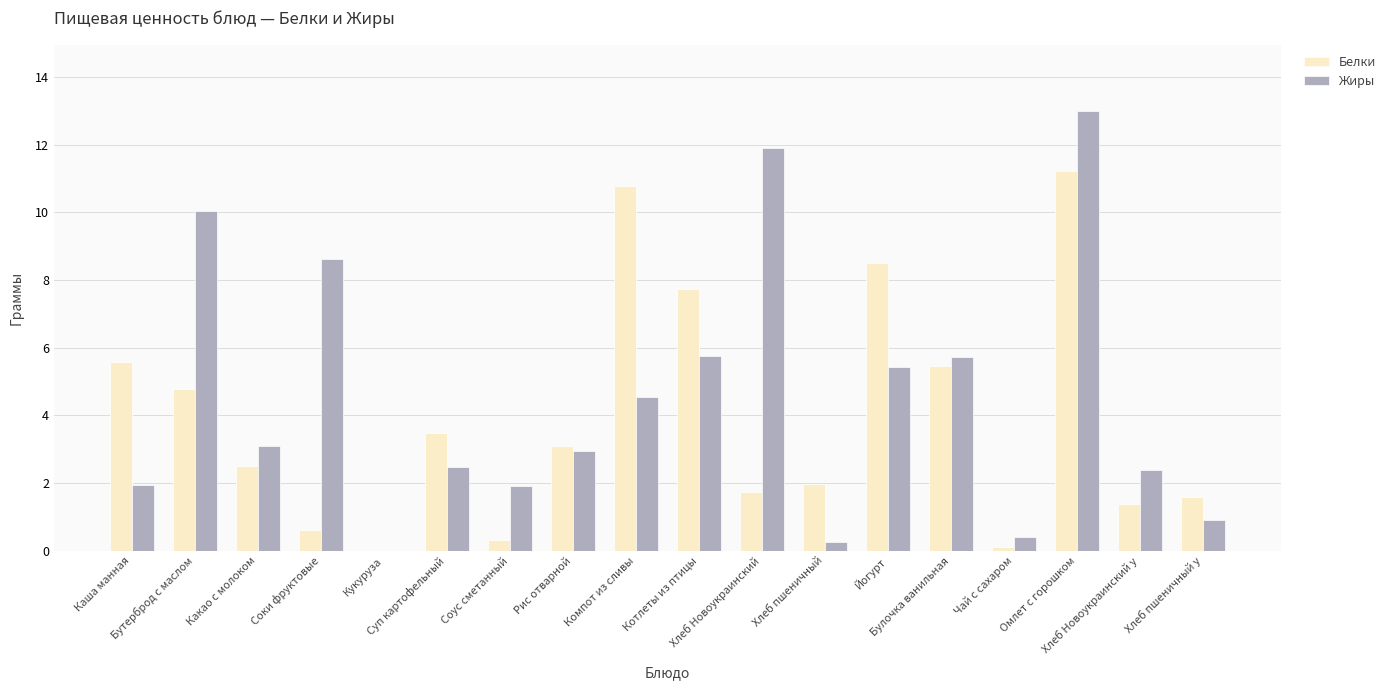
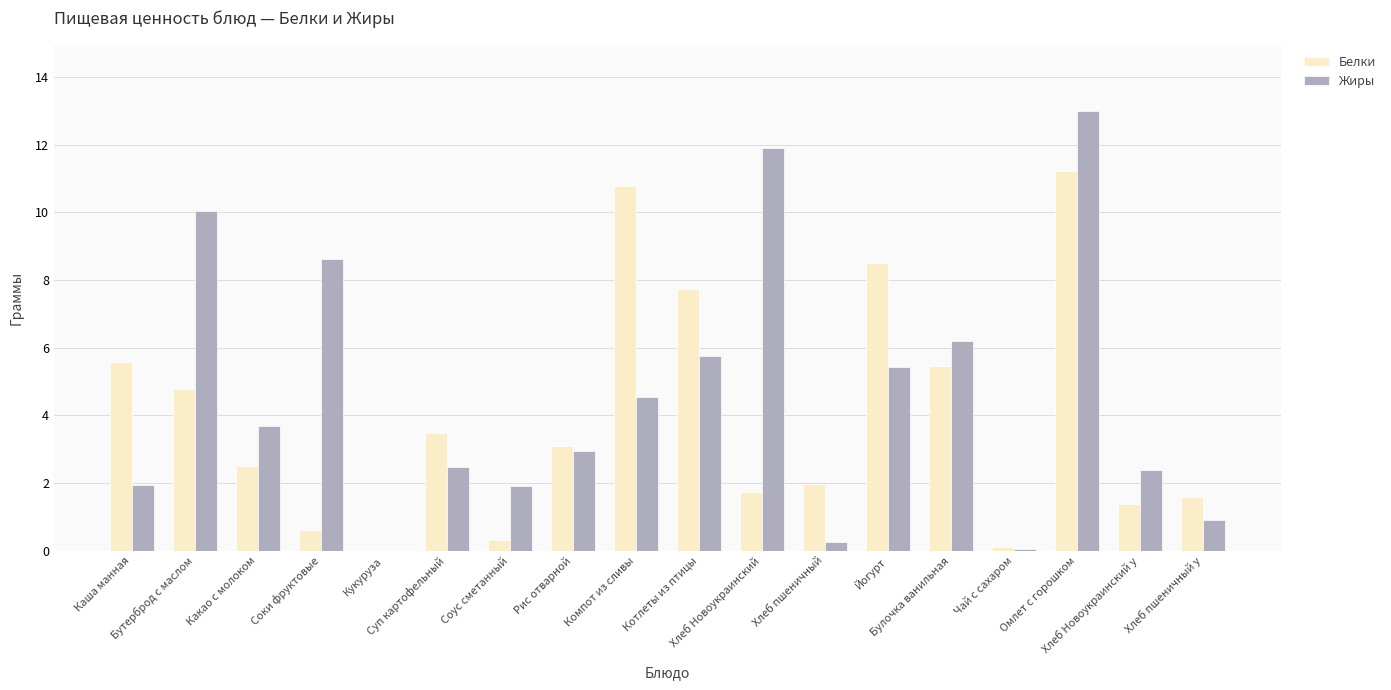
  {
    "Белки": {
      "Каша манная": 5.6,
      "Бутерброд с маслом": 4.8,
      "Какао с молоком": 2.5,
      "Соки фруктовые": 0.6,
      "Кукуруза": 0.0,
      "Суп картофельный": 3.5,
      "Соус сметанный": 0.3,
      "Рис отварной": 3.1,
      "Компот из сливы": 10.8,
      "Котлеты из птицы": 7.7,
      "Хлеб Новоукраинский": 1.7,
      "Хлеб пшеничный": 2.0,
      "Йогурт": 8.5,
      "Булочка ванильная": 5.5,
      "Чай с сахаром": 0.1,
      "Омлет с горошком": 11.2,
      "Хлеб Новоукраинский у": 1.4,
      "Хлеб пшеничный у": 1.6
    },
    "Жиры": {
      "Каша манная": 1.9,
      "Бутерброд с маслом": 10.0,
-     "Какао с молоком": 3.1,
+     "Какао с молоком": 3.7,
      "Соки фруктовые": 8.6,
      "Кукуруза": 0.0,
      "Суп картофельный": 2.5,
      "Соус сметанный": 1.9,
      "Рис отварной": 2.9,
      "Компот из сливы": 4.5,
      "Котлеты из птицы": 5.7,
      "Хлеб Новоукраинский": 11.9,
      "Хлеб пшеничный": 0.3,
      "Йогурт": 5.4,
-     "Булочка ванильная": 5.7,
-     "Чай с сахаром": 0.4,
+     "Булочка ванильная": 6.2,
+     "Чай с сахаром": 0.0,
      "Омлет с горошком": 13.0,
      "Хлеб Новоукраинский у": 2.4,
      "Хлеб пшеничный у": 0.9
    }
  }
